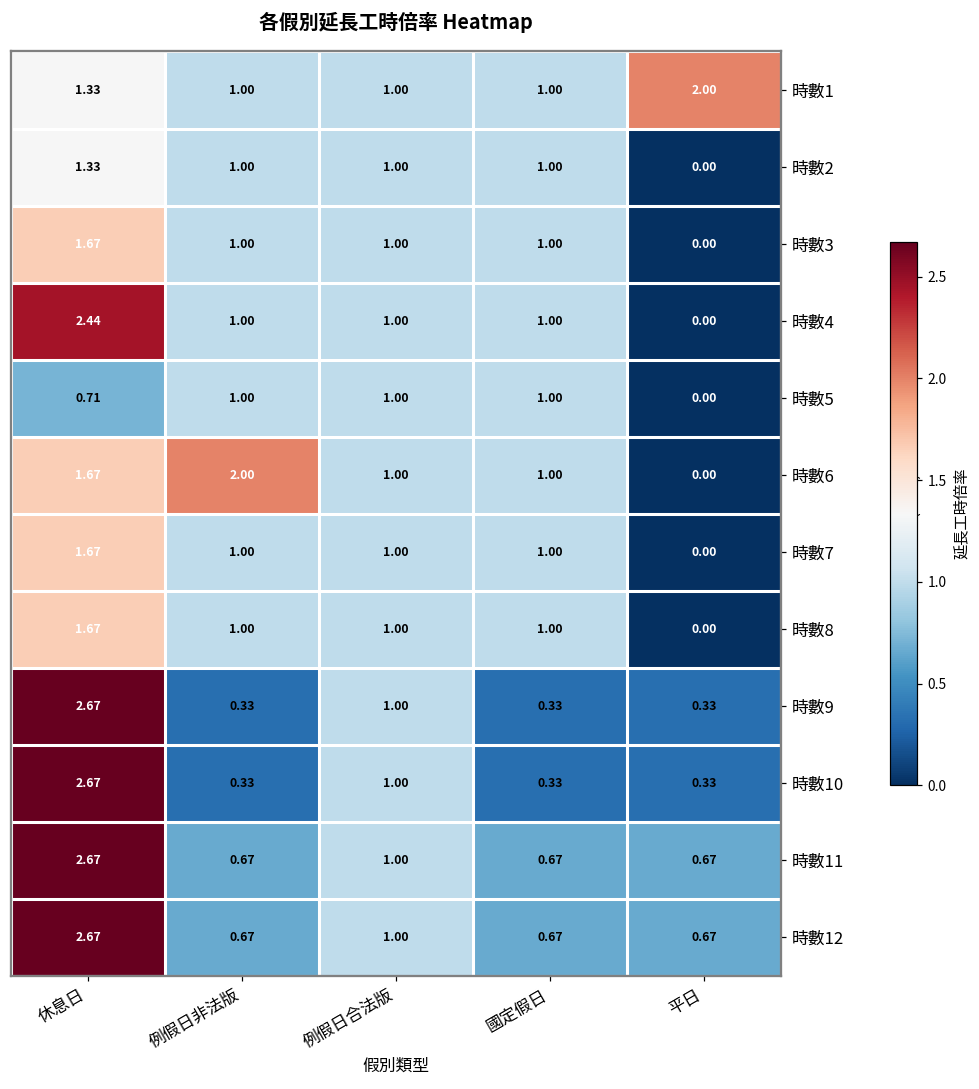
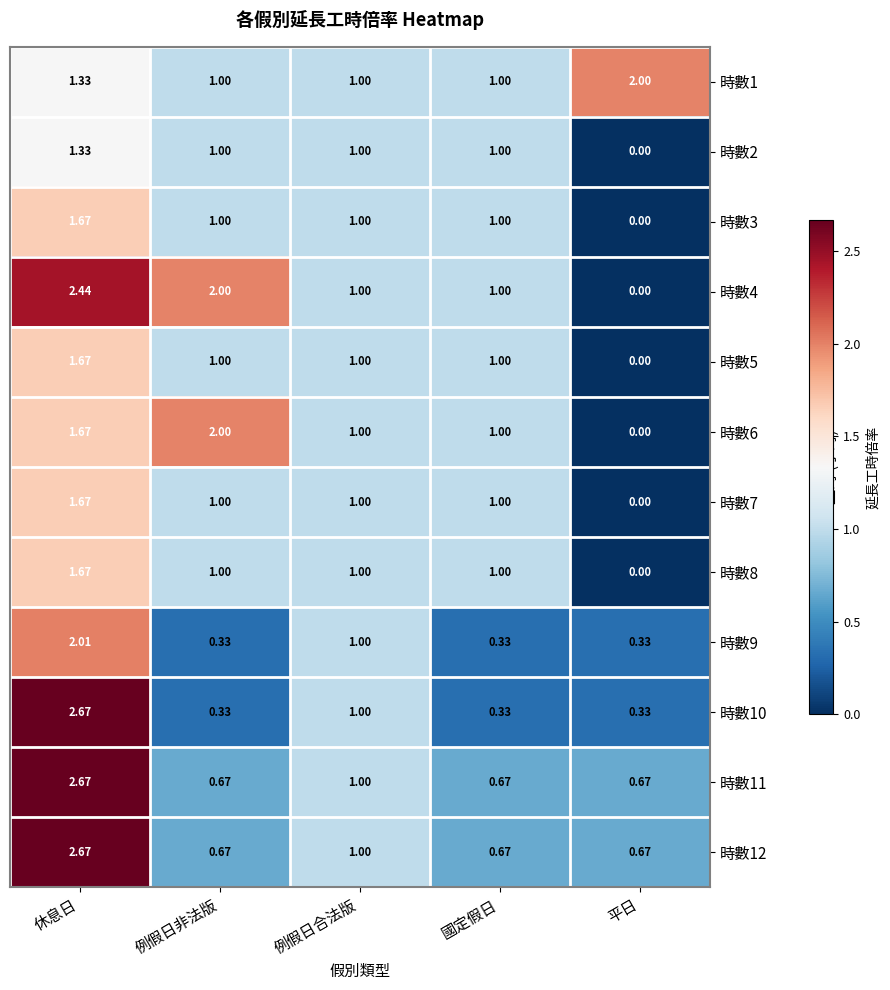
  {
    "時數1": {
      "休息日": 1.33,
      "例假日非法版": 1.00,
      "例假日合法版": 1.00,
      "國定假日": 1.00,
      "平日": 2.00
    },
    "時數2": {
      "休息日": 1.33,
      "例假日非法版": 1.00,
      "例假日合法版": 1.00,
      "國定假日": 1.00,
      "平日": 0.00
    },
    "時數3": {
      "休息日": 1.67,
      "例假日非法版": 1.00,
      "例假日合法版": 1.00,
      "國定假日": 1.00,
      "平日": 0.00
    },
    "時數4": {
      "休息日": 2.44,
-     "例假日非法版": 1.00,
+     "例假日非法版": 2.00,
      "例假日合法版": 1.00,
      "國定假日": 1.00,
      "平日": 0.00
    },
    "時數5": {
-     "休息日": 0.71,
+     "休息日": 1.67,
      "例假日非法版": 1.00,
      "例假日合法版": 1.00,
      "國定假日": 1.00,
      "平日": 0.00
    },
    "時數6": {
      "休息日": 1.67,
      "例假日非法版": 2.00,
      "例假日合法版": 1.00,
      "國定假日": 1.00,
      "平日": 0.00
    },
    "時數7": {
      "休息日": 1.67,
      "例假日非法版": 1.00,
      "例假日合法版": 1.00,
      "國定假日": 1.00,
      "平日": 0.00
    },
    "時數8": {
      "休息日": 1.67,
      "例假日非法版": 1.00,
      "例假日合法版": 1.00,
      "國定假日": 1.00,
      "平日": 0.00
    },
    "時數9": {
-     "休息日": 2.67,
+     "休息日": 2.01,
      "例假日非法版": 0.33,
      "例假日合法版": 1.00,
      "國定假日": 0.33,
      "平日": 0.33
    },
    "時數10": {
      "休息日": 2.67,
      "例假日非法版": 0.33,
      "例假日合法版": 1.00,
      "國定假日": 0.33,
      "平日": 0.33
    },
    "時數11": {
      "休息日": 2.67,
      "例假日非法版": 0.67,
      "例假日合法版": 1.00,
      "國定假日": 0.67,
      "平日": 0.67
    },
    "時數12": {
      "休息日": 2.67,
      "例假日非法版": 0.67,
      "例假日合法版": 1.00,
      "國定假日": 0.67,
      "平日": 0.67
    }
  }
